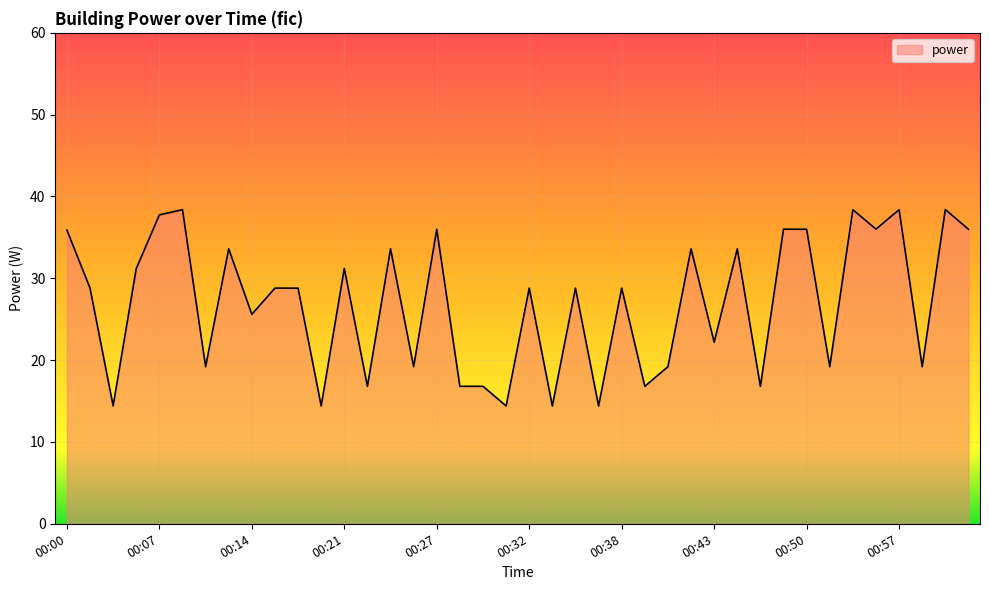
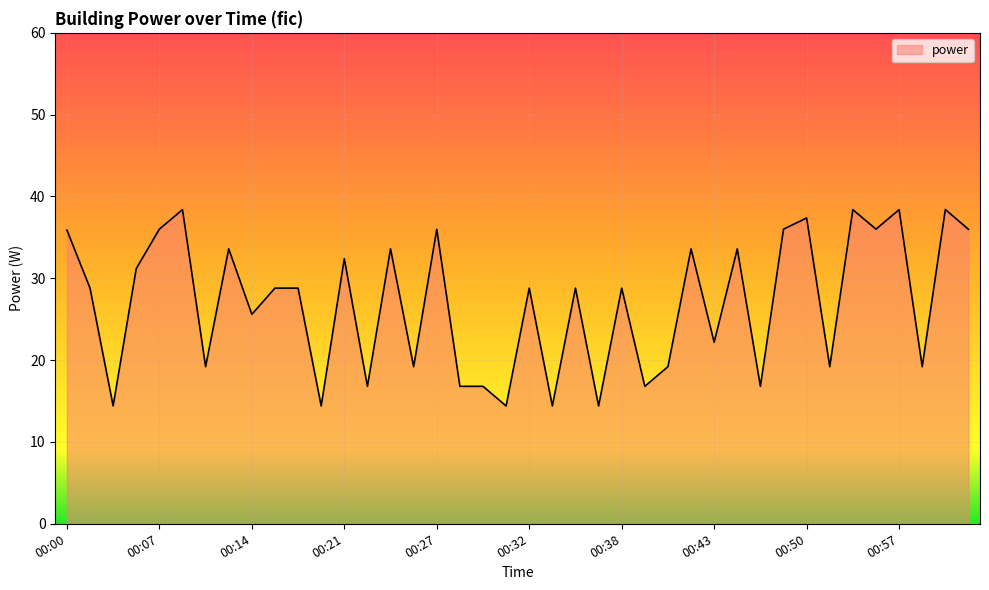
  {
    "00:00": 36,
-   "00:07": 38,
+   "00:07": 36,
    "00:14": 26,
-   "00:21": 31,
+   "00:21": 32,
    "00:27": 36,
    "00:32": 29,
    "00:38": 29,
    "00:43": 22,
-   "00:50": 36,
+   "00:50": 37,
    "00:57": 38
  }
